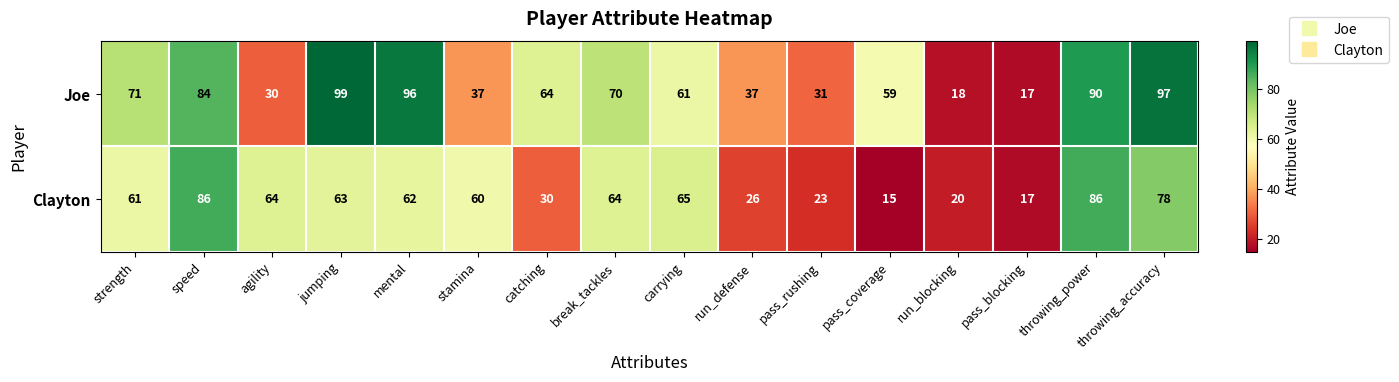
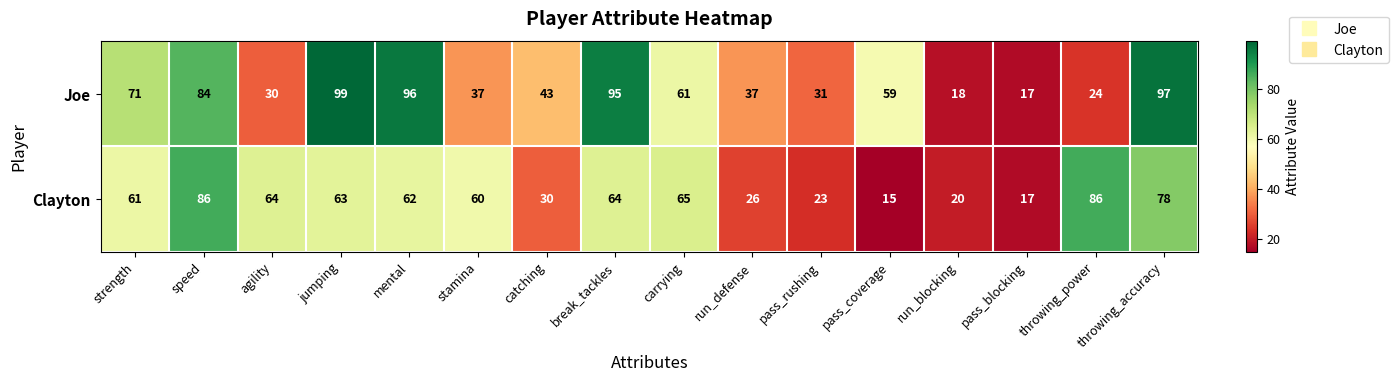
  {
    "Joe": {
      "strength": 71,
      "speed": 84,
      "agility": 30,
      "jumping": 99,
      "mental": 96,
      "stamina": 37,
-     "catching": 64,
-     "break_tackles": 70,
+     "catching": 43,
+     "break_tackles": 95,
      "carrying": 61,
      "run_defense": 37,
      "pass_rushing": 31,
      "pass_coverage": 59,
      "run_blocking": 18,
      "pass_blocking": 17,
-     "throwing_power": 90,
+     "throwing_power": 24,
      "throwing_accuracy": 97
    },
    "Clayton": {
      "strength": 61,
      "speed": 86,
      "agility": 64,
      "jumping": 63,
      "mental": 62,
      "stamina": 60,
      "catching": 30,
      "break_tackles": 64,
      "carrying": 65,
      "run_defense": 26,
      "pass_rushing": 23,
      "pass_coverage": 15,
      "run_blocking": 20,
      "pass_blocking": 17,
      "throwing_power": 86,
      "throwing_accuracy": 78
    }
  }
